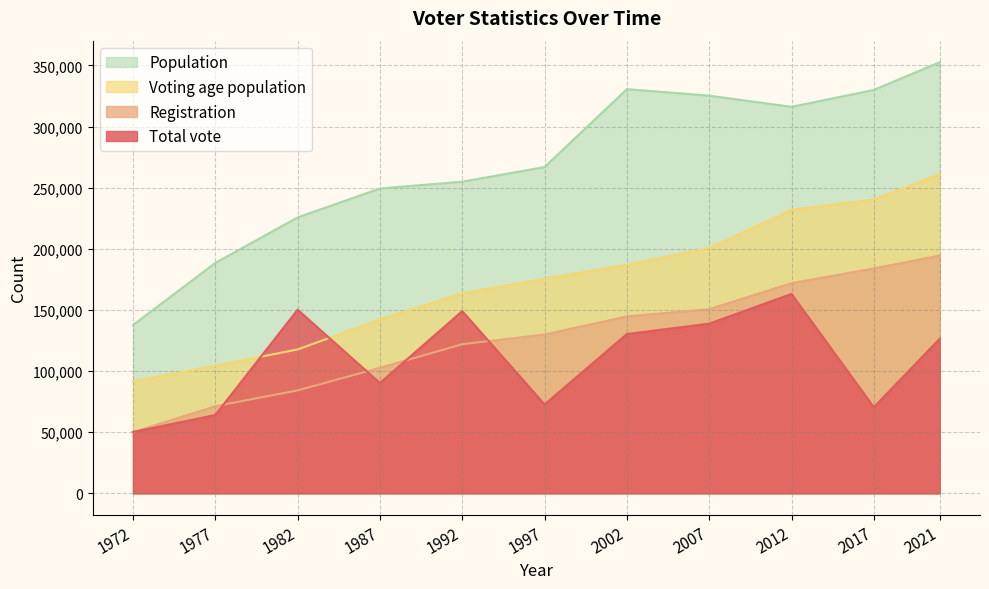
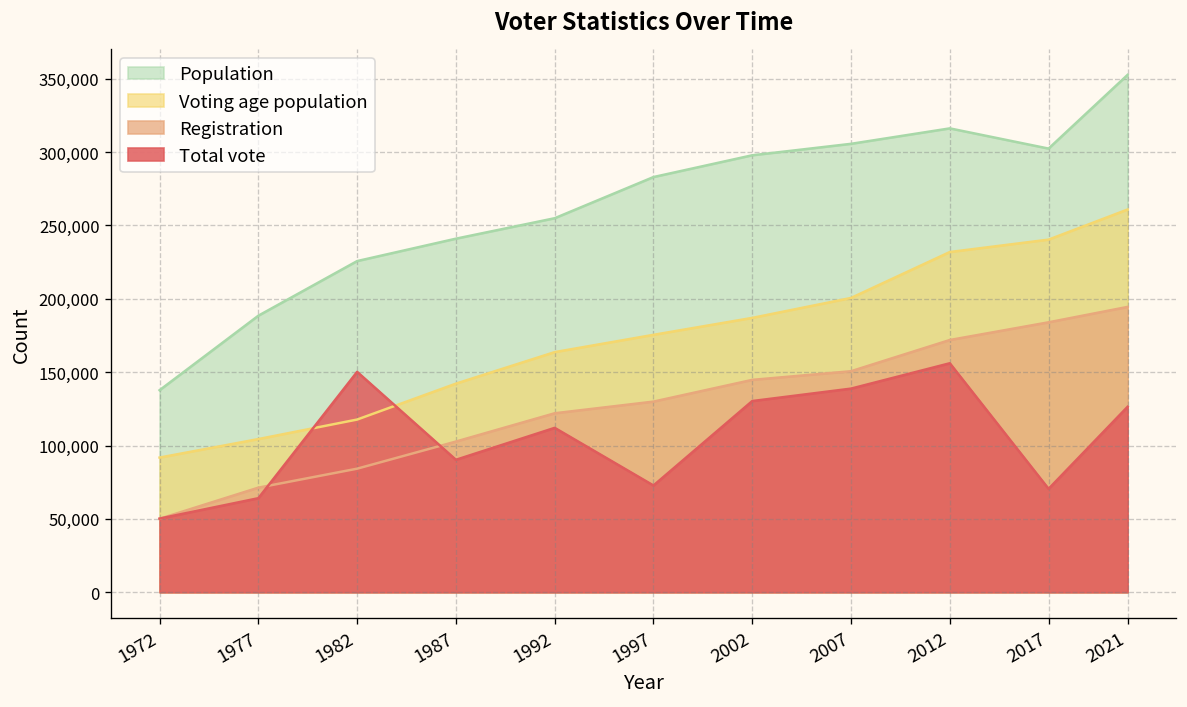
  {
    "Population": {
      "1972": "138,000",
      "1977": "189,000",
      "1982": "226,000",
-     "1987": "249,000",
+     "1987": "241,000",
      "1992": "255,000",
-     "1997": "267,000",
-     "2002": "331,000",
-     "2007": "325,000",
+     "1997": "283,000",
+     "2002": "298,000",
+     "2007": "306,000",
      "2012": "316,000",
-     "2017": "330,000",
+     "2017": "302,000",
      "2021": "353,000"
    },
    "Total vote": {
      "1977": "64,000",
      "1982": "150,000",
      "1987": "90,000",
-     "1992": "149,000",
+     "1992": "112,000",
      "1997": "73,000",
      "2002": "130,000",
      "2007": "139,000",
-     "2012": "163,000",
+     "2012": "156,000",
      "2017": "70,000",
      "2021": "126,000"
    }
  }
